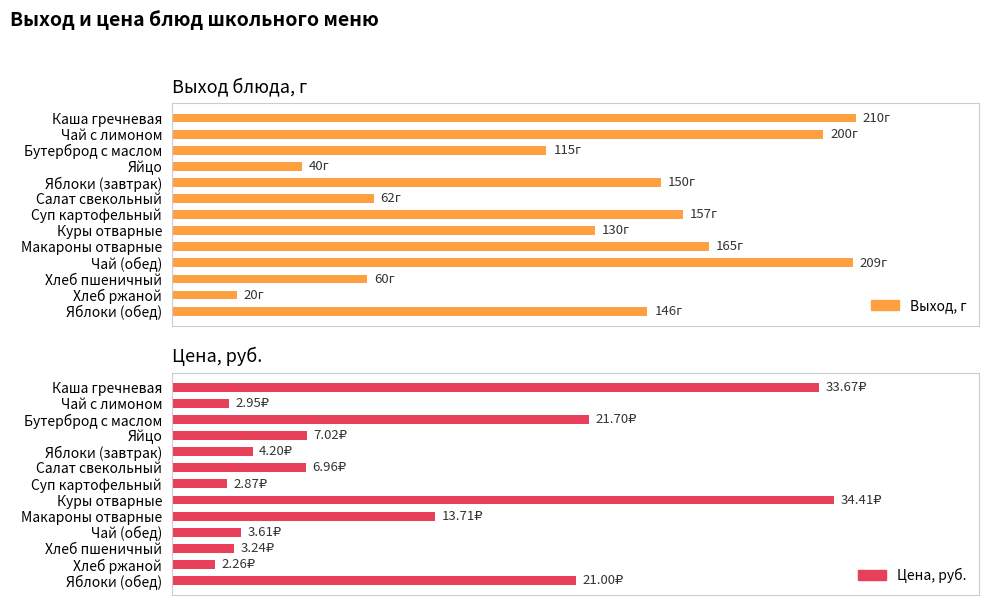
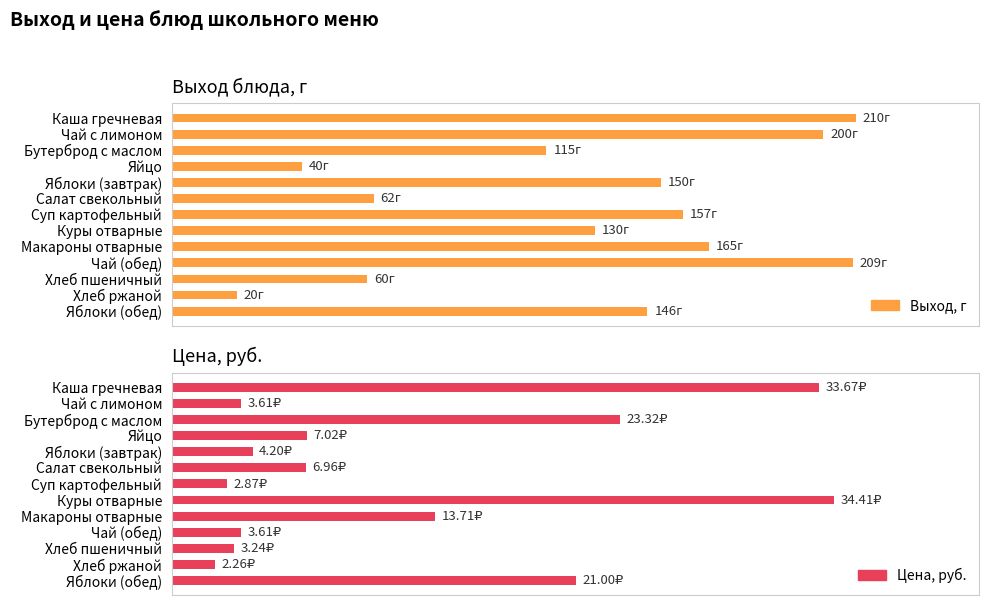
  {
    "Выход блюда, г": {
      "Каша гречневая": "210г",
      "Чай с лимоном": "200г",
      "Бутерброд с маслом": "115г",
      "Яйцо": "40г",
      "Яблоки (завтрак)": "150г",
      "Салат свекольный": "62г",
      "Суп картофельный": "157г",
      "Куры отварные": "130г",
      "Макароны отварные": "165г",
      "Чай (обед)": "209г",
      "Хлеб пшеничный": "60г",
      "Хлеб ржаной": "20г",
      "Яблоки (обед)": "146г"
    },
    "Цена, руб.": {
      "Каша гречневая": "33.67₽",
-     "Чай с лимоном": "2.95₽",
-     "Бутерброд с маслом": "21.70₽",
+     "Чай с лимоном": "3.61₽",
+     "Бутерброд с маслом": "23.32₽",
      "Яйцо": "7.02₽",
      "Яблоки (завтрак)": "4.20₽",
      "Салат свекольный": "6.96₽",
      "Суп картофельный": "2.87₽",
      "Куры отварные": "34.41₽",
      "Макароны отварные": "13.71₽",
      "Чай (обед)": "3.61₽",
      "Хлеб пшеничный": "3.24₽",
      "Хлеб ржаной": "2.26₽",
      "Яблоки (обед)": "21.00₽"
    }
  }
